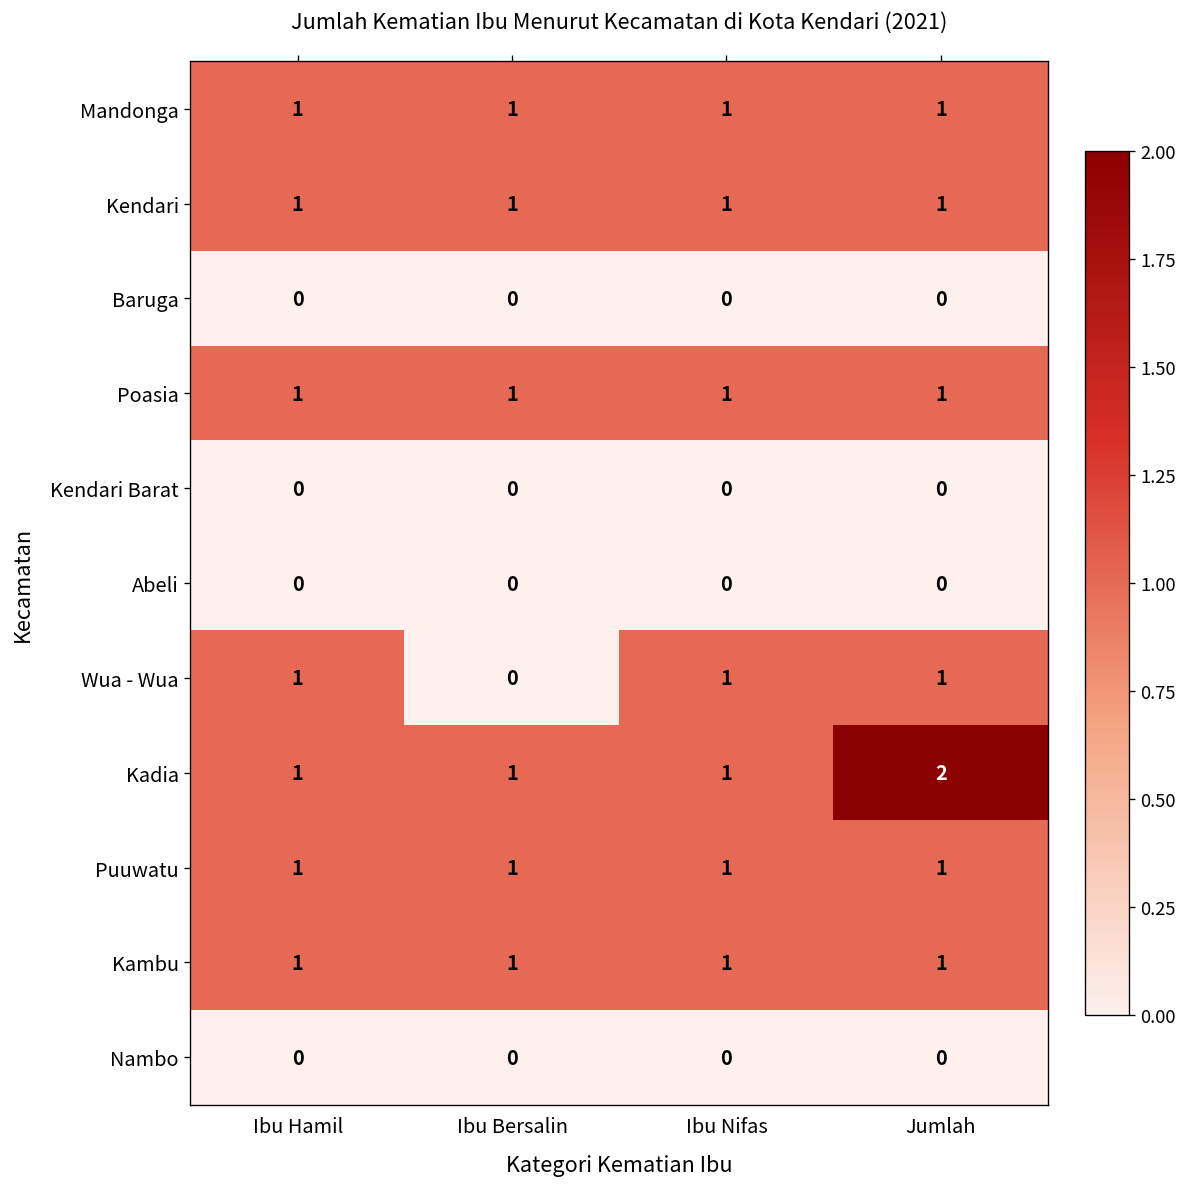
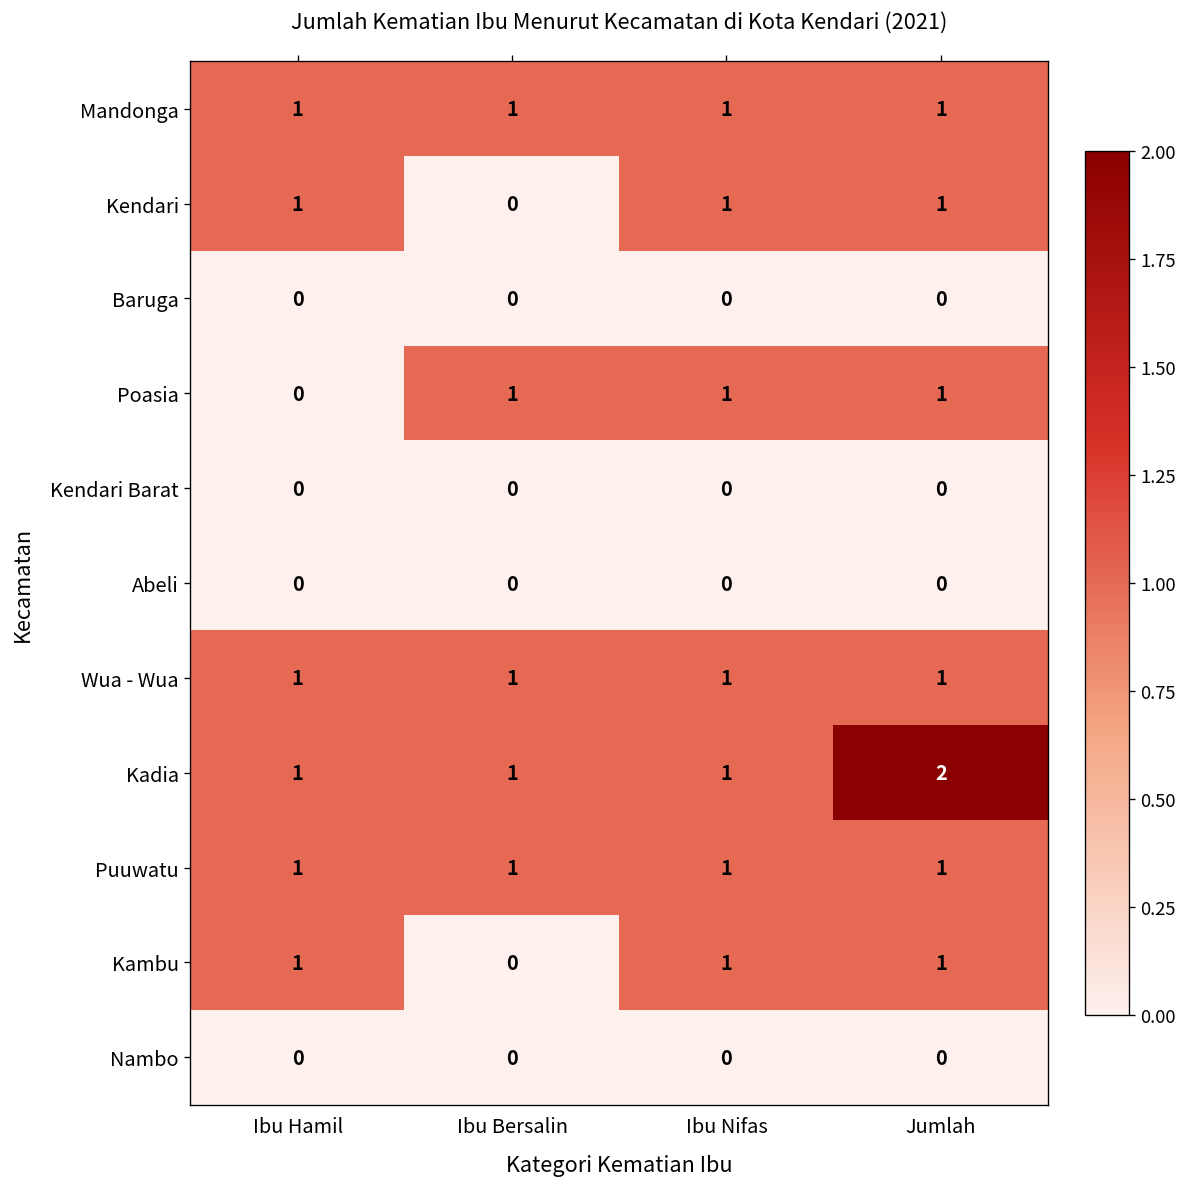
  {
    "Mandonga": {
      "Ibu Hamil": 1,
      "Ibu Bersalin": 1,
      "Ibu Nifas": 1,
      "Jumlah": 1
    },
    "Kendari": {
      "Ibu Hamil": 1,
-     "Ibu Bersalin": 1,
+     "Ibu Bersalin": 0,
      "Ibu Nifas": 1,
      "Jumlah": 1
    },
    "Baruga": {
      "Ibu Hamil": 0,
      "Ibu Bersalin": 0,
      "Ibu Nifas": 0,
      "Jumlah": 0
    },
    "Poasia": {
-     "Ibu Hamil": 1,
+     "Ibu Hamil": 0,
      "Ibu Bersalin": 1,
      "Ibu Nifas": 1,
      "Jumlah": 1
    },
    "Kendari Barat": {
      "Ibu Hamil": 0,
      "Ibu Bersalin": 0,
      "Ibu Nifas": 0,
      "Jumlah": 0
    },
    "Abeli": {
      "Ibu Hamil": 0,
      "Ibu Bersalin": 0,
      "Ibu Nifas": 0,
      "Jumlah": 0
    },
    "Wua - Wua": {
      "Ibu Hamil": 1,
-     "Ibu Bersalin": 0,
+     "Ibu Bersalin": 1,
      "Ibu Nifas": 1,
      "Jumlah": 1
    },
    "Kadia": {
      "Ibu Hamil": 1,
      "Ibu Bersalin": 1,
      "Ibu Nifas": 1,
      "Jumlah": 2
    },
    "Puuwatu": {
      "Ibu Hamil": 1,
      "Ibu Bersalin": 1,
      "Ibu Nifas": 1,
      "Jumlah": 1
    },
    "Kambu": {
      "Ibu Hamil": 1,
-     "Ibu Bersalin": 1,
+     "Ibu Bersalin": 0,
      "Ibu Nifas": 1,
      "Jumlah": 1
    },
    "Nambo": {
      "Ibu Hamil": 0,
      "Ibu Bersalin": 0,
      "Ibu Nifas": 0,
      "Jumlah": 0
    }
  }
